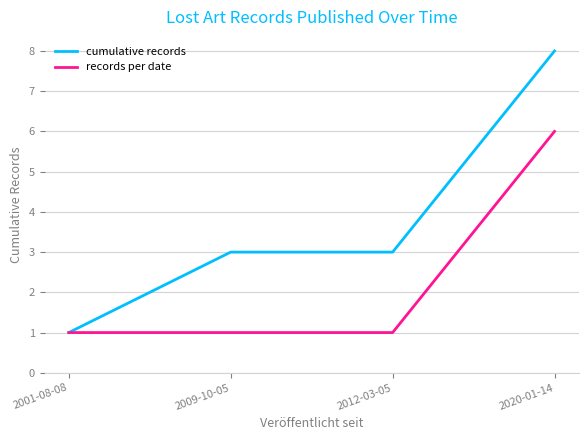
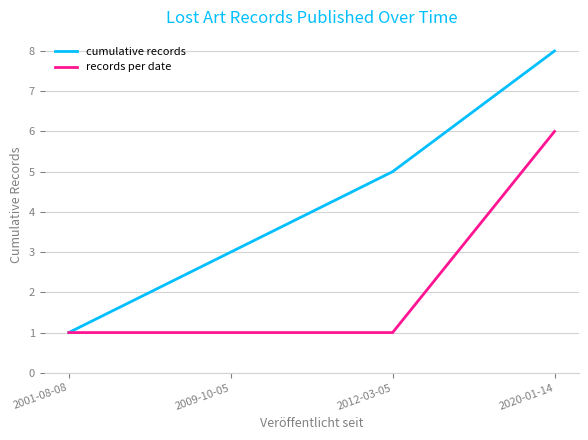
  {
    "cumulative records": {
      "2009-10-05": 3,
-     "2012-03-05": 3,
+     "2012-03-05": 5,
      "2020-01-14": 8
    },
    "records per date": {
      "2009-10-05": 1,
      "2012-03-05": 1,
      "2020-01-14": 6
    }
  }
